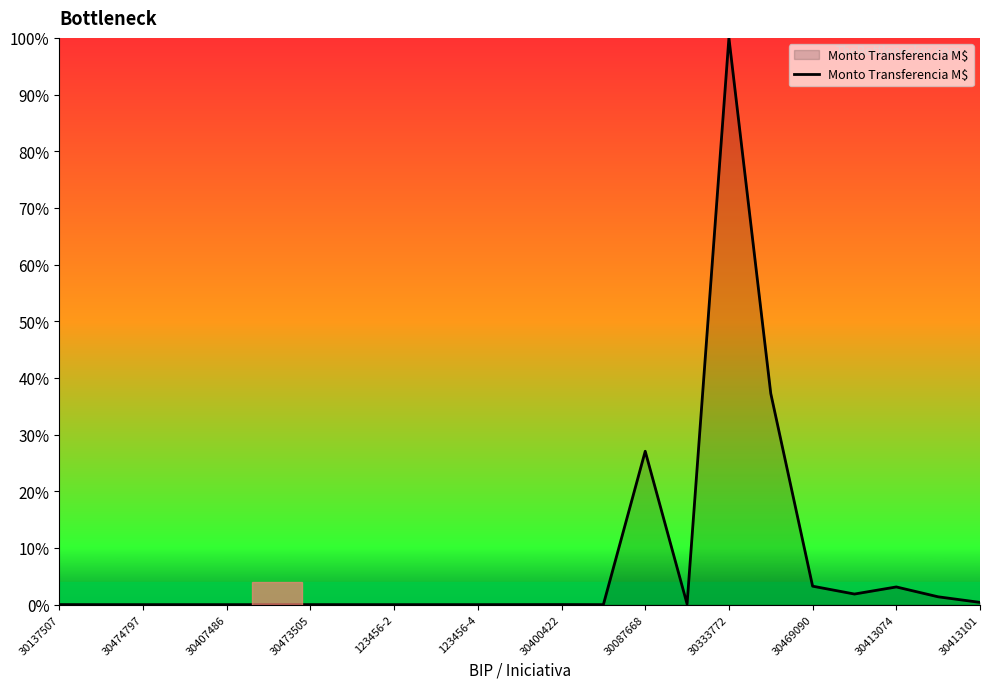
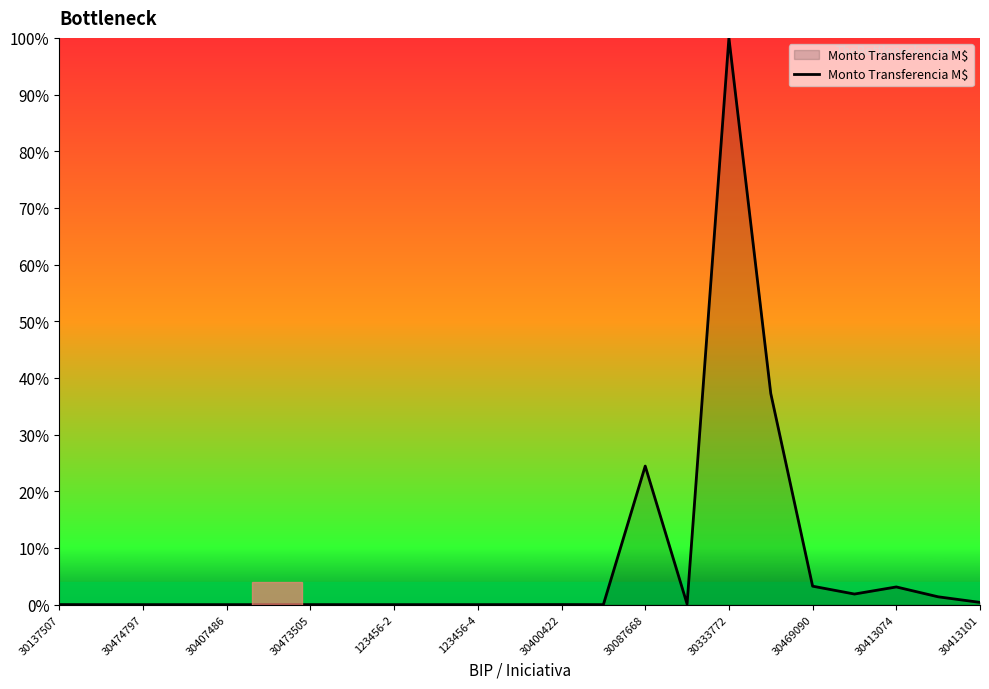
  {
-   "30087668": "27%",
+   "30087668": "24%",
    "30333772": "100%"
  }
